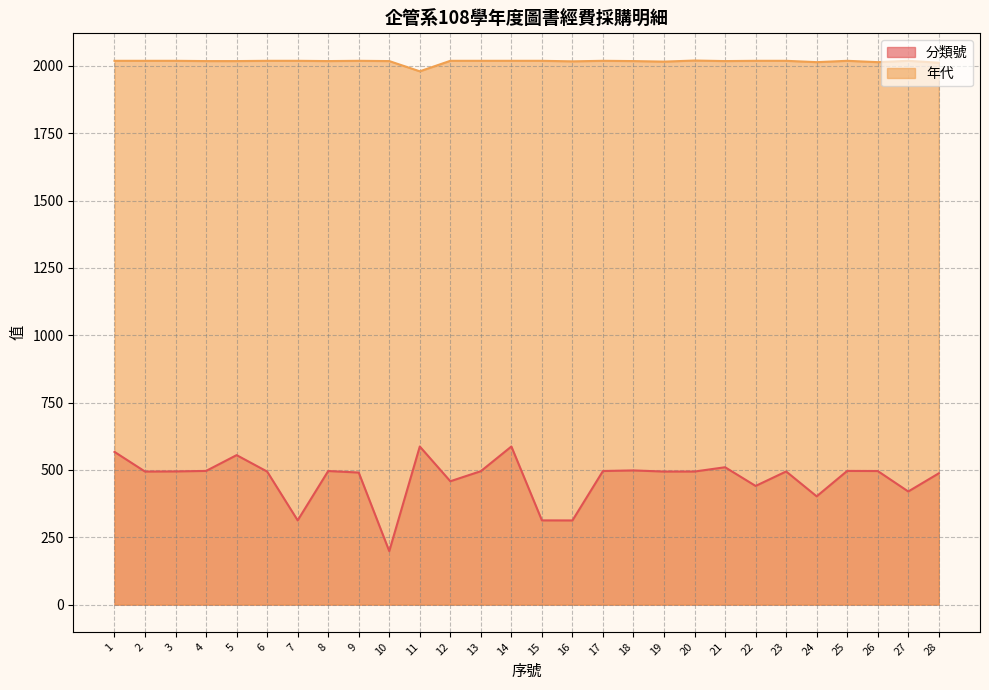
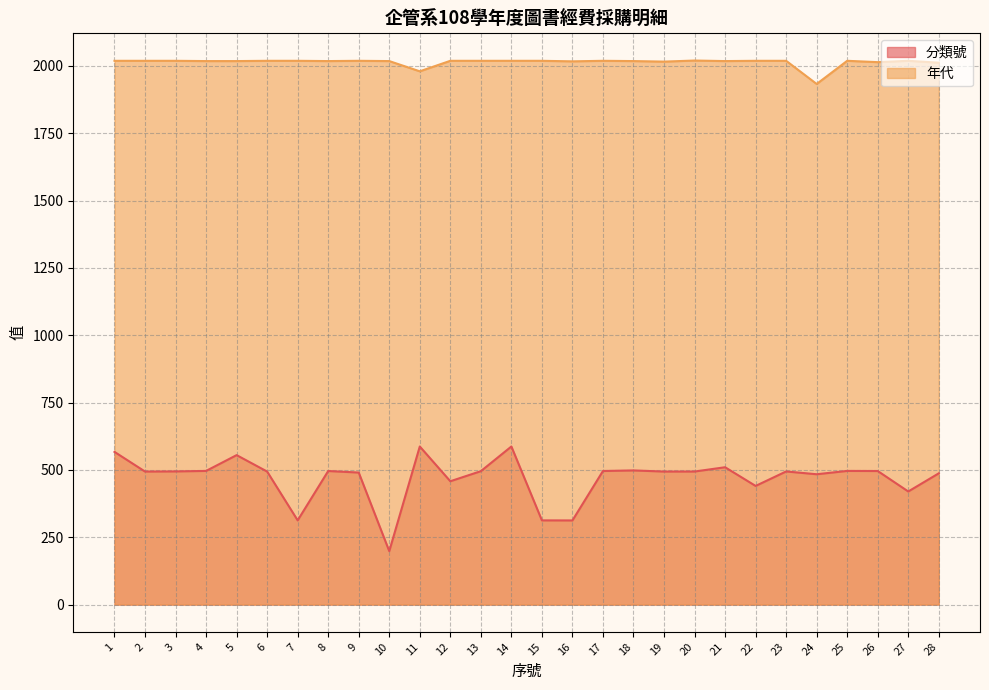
  {
    "分類號": {
      "1": 570,
      "2": 490,
      "3": 490,
      "4": 500,
      "5": 560,
      "6": 490,
      "7": 310,
      "8": 500,
      "9": 490,
      "10": 200,
      "11": 590,
      "12": 460,
      "13": 500,
      "14": 590,
      "15": 310,
      "16": 310,
      "17": 500,
      "18": 500,
      "19": 490,
      "20": 490,
      "21": 510,
      "22": 440,
      "23": 490,
-     "24": 400,
+     "24": 480,
      "25": 500,
      "26": 500,
      "27": 420,
      "28": 490
    },
    "年代": {
      "1": 2020,
      "2": 2020,
      "3": 2020,
      "4": 2020,
      "5": 2020,
      "6": 2020,
      "7": 2020,
      "8": 2020,
      "9": 2020,
      "10": 2020,
      "11": 1980,
      "12": 2020,
      "13": 2020,
      "14": 2020,
      "15": 2020,
      "16": 2020,
      "17": 2020,
      "18": 2020,
      "19": 2020,
      "20": 2020,
      "21": 2020,
      "22": 2020,
      "23": 2020,
-     "24": 2010,
+     "24": 1930,
      "25": 2020,
      "26": 2010
    }
  }
